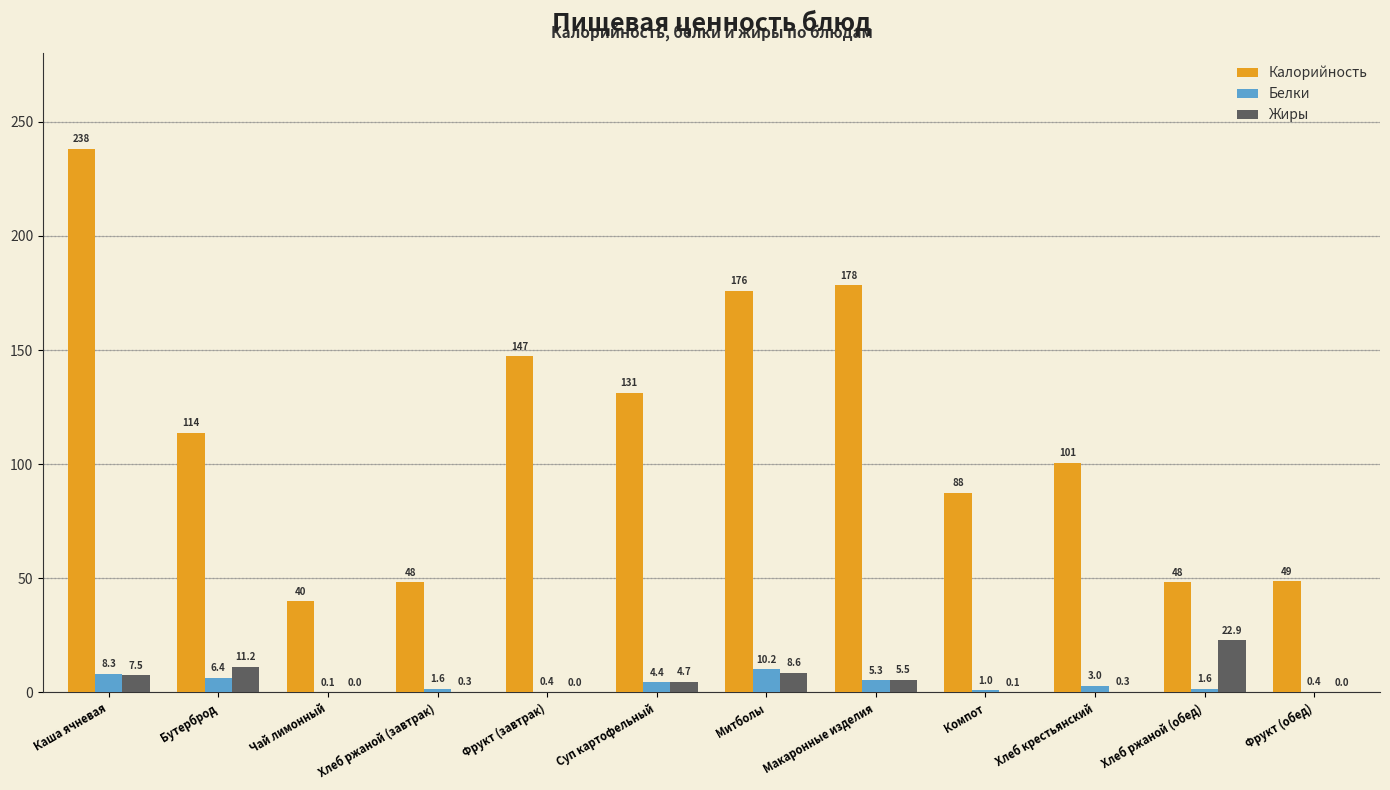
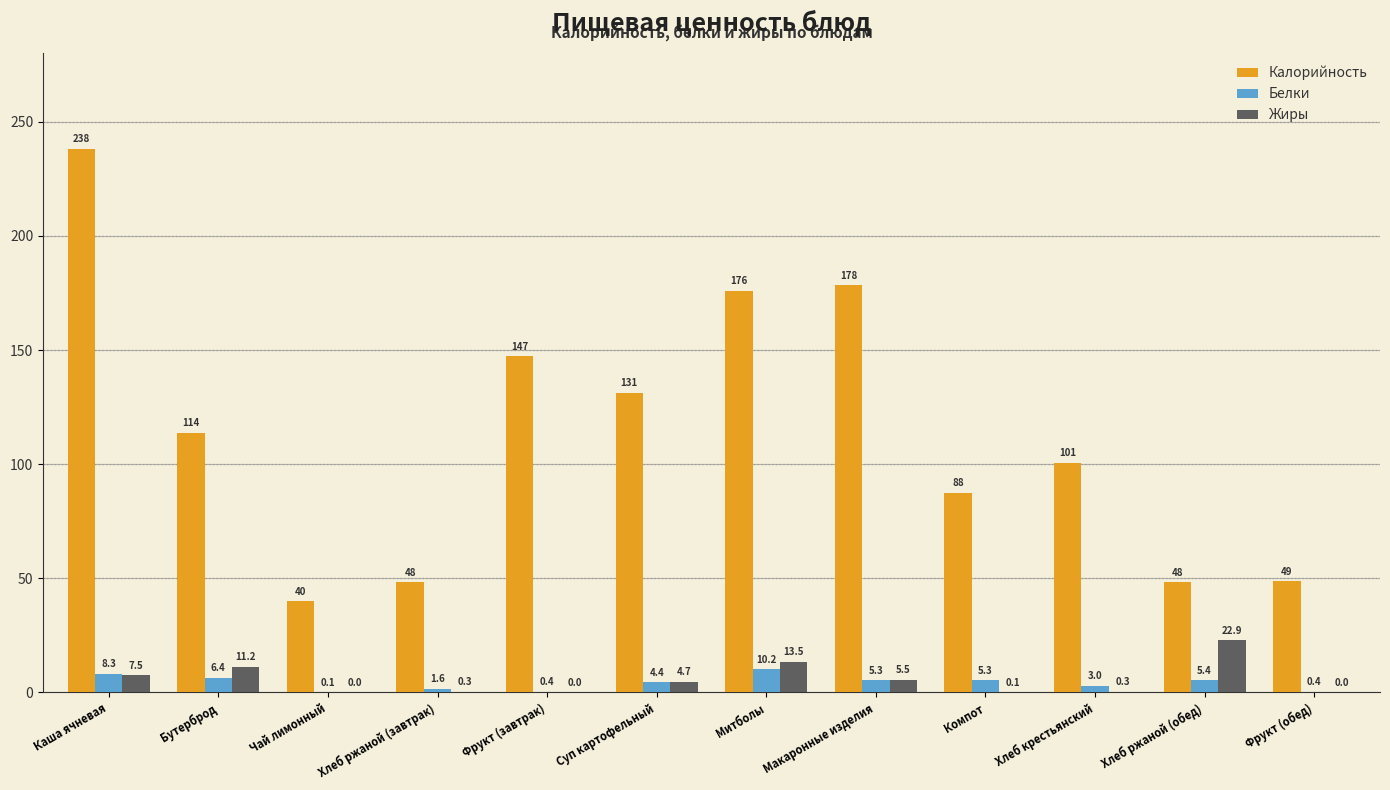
  {
    "Калорийность": {
      "Каша ячневая": 238,
      "Бутерброд": 114,
      "Чай лимонный": 40,
      "Хлеб ржаной (завтрак)": 48,
      "Фрукт (завтрак)": 147,
      "Суп картофельный": 131,
      "Митболы": 176,
      "Макаронные изделия": 178,
      "Компот": 88,
      "Хлеб крестьянский": 101,
      "Хлеб ржаной (обед)": 48,
      "Фрукт (обед)": 49
    },
    "Белки": {
      "Каша ячневая": 8.3,
      "Бутерброд": 6.4,
      "Чай лимонный": 0.1,
      "Хлеб ржаной (завтрак)": 1.6,
      "Фрукт (завтрак)": 0.4,
      "Суп картофельный": 4.4,
      "Митболы": 10.2,
      "Макаронные изделия": 5.3,
-     "Компот": 1.0,
+     "Компот": 5.3,
      "Хлеб крестьянский": 3.0,
-     "Хлеб ржаной (обед)": 1.6,
+     "Хлеб ржаной (обед)": 5.4,
      "Фрукт (обед)": 0.4
    },
    "Жиры": {
      "Каша ячневая": 7.5,
      "Бутерброд": 11.2,
      "Чай лимонный": 0.0,
      "Хлеб ржаной (завтрак)": 0.3,
      "Фрукт (завтрак)": 0.0,
      "Суп картофельный": 4.7,
-     "Митболы": 8.6,
+     "Митболы": 13.5,
      "Макаронные изделия": 5.5,
      "Компот": 0.1,
      "Хлеб крестьянский": 0.3,
      "Хлеб ржаной (обед)": 22.9,
      "Фрукт (обед)": 0.0
    }
  }
